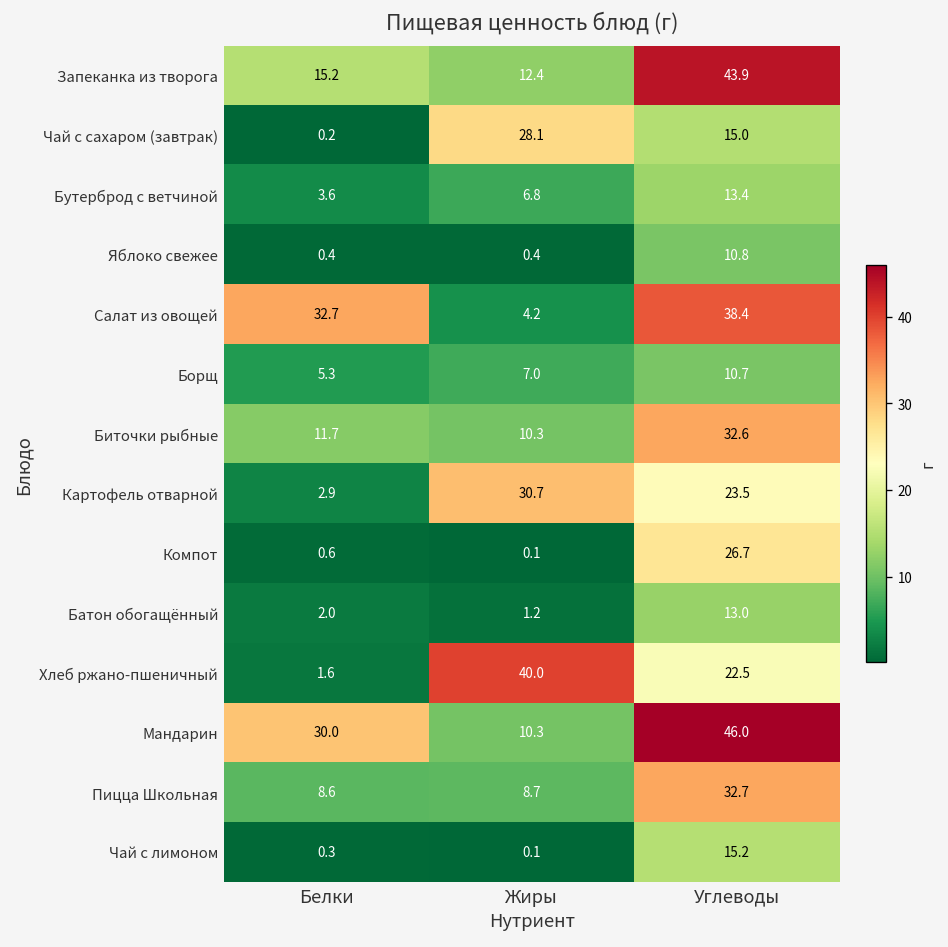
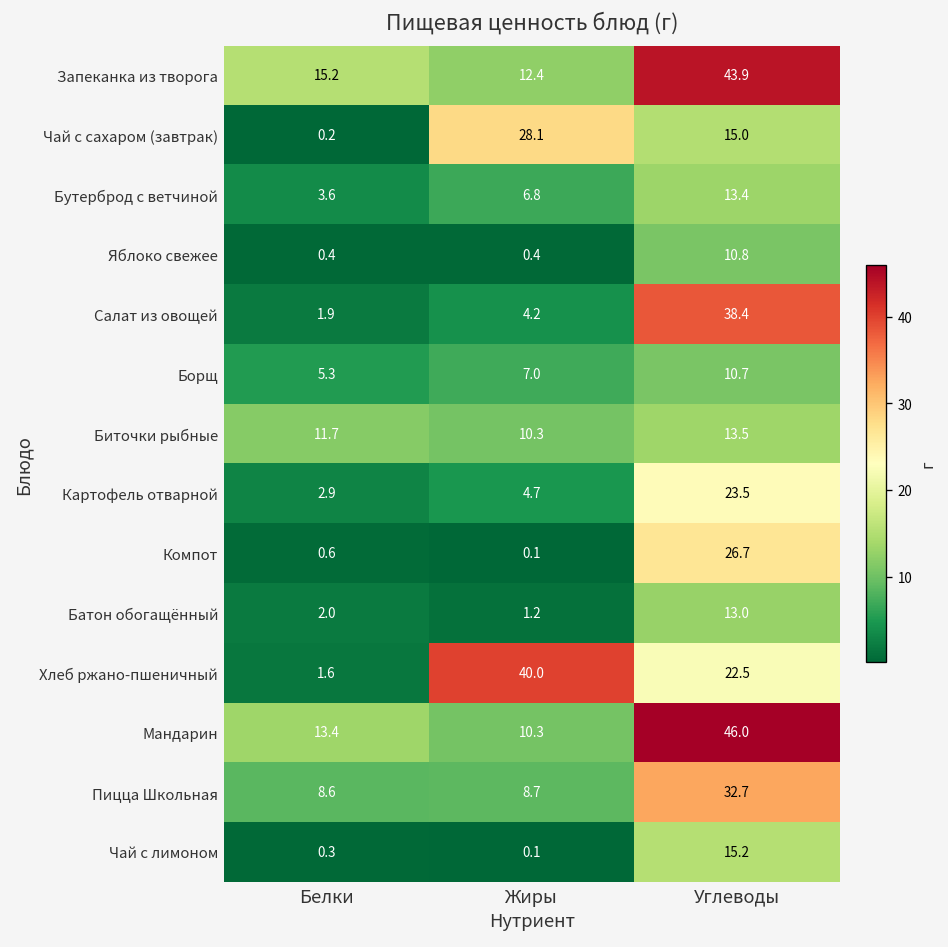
  {
    "Запеканка из творога": {
      "Белки": 15.2,
      "Жиры": 12.4,
      "Углеводы": 43.9
    },
    "Чай с сахаром (завтрак)": {
      "Белки": 0.2,
      "Жиры": 28.1,
      "Углеводы": 15.0
    },
    "Бутерброд с ветчиной": {
      "Белки": 3.6,
      "Жиры": 6.8,
      "Углеводы": 13.4
    },
    "Яблоко свежее": {
      "Белки": 0.4,
      "Жиры": 0.4,
      "Углеводы": 10.8
    },
    "Салат из овощей": {
-     "Белки": 32.7,
+     "Белки": 1.9,
      "Жиры": 4.2,
      "Углеводы": 38.4
    },
    "Борщ": {
      "Белки": 5.3,
      "Жиры": 7.0,
      "Углеводы": 10.7
    },
    "Биточки рыбные": {
      "Белки": 11.7,
      "Жиры": 10.3,
-     "Углеводы": 32.6
+     "Углеводы": 13.5
    },
    "Картофель отварной": {
      "Белки": 2.9,
-     "Жиры": 30.7,
+     "Жиры": 4.7,
      "Углеводы": 23.5
    },
    "Компот": {
      "Белки": 0.6,
      "Жиры": 0.1,
      "Углеводы": 26.7
    },
    "Батон обогащённый": {
      "Белки": 2.0,
      "Жиры": 1.2,
      "Углеводы": 13.0
    },
    "Хлеб ржано-пшеничный": {
      "Белки": 1.6,
      "Жиры": 40.0,
      "Углеводы": 22.5
    },
    "Мандарин": {
-     "Белки": 30.0,
+     "Белки": 13.4,
      "Жиры": 10.3,
      "Углеводы": 46.0
    },
    "Пицца Школьная": {
      "Белки": 8.6,
      "Жиры": 8.7,
      "Углеводы": 32.7
    },
    "Чай с лимоном": {
      "Белки": 0.3,
      "Жиры": 0.1,
      "Углеводы": 15.2
    }
  }
